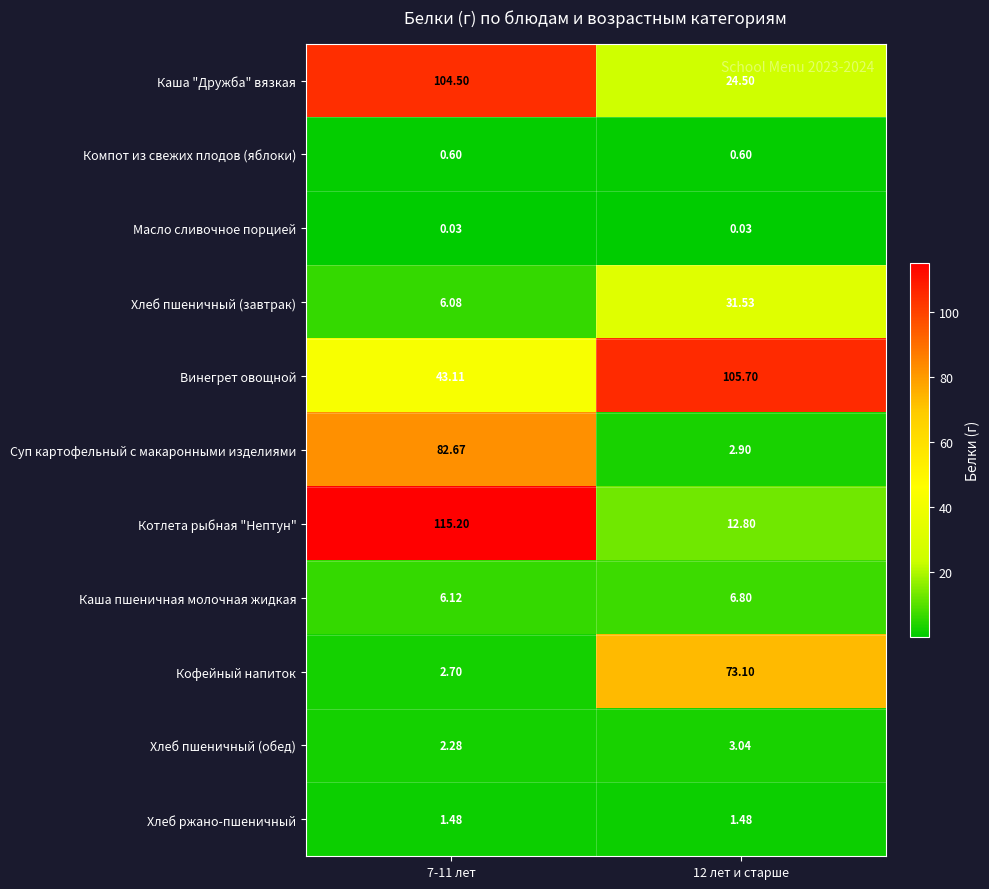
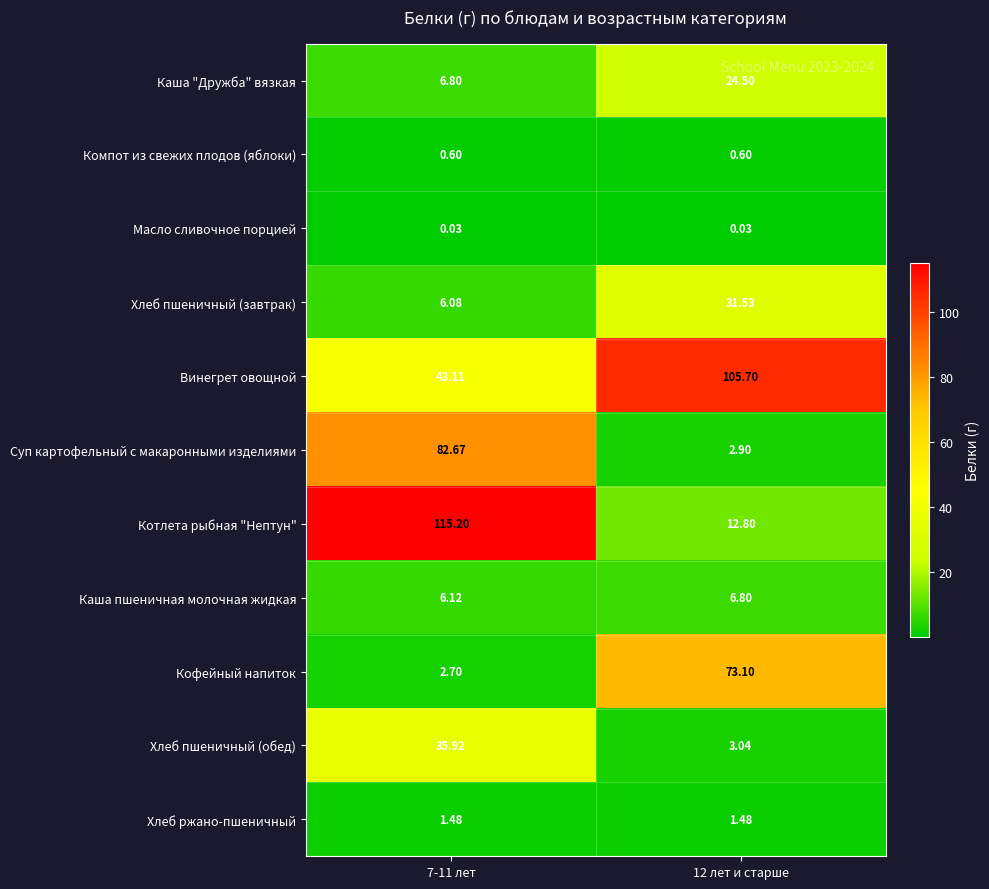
  {
    "Каша \"Дружба\" вязкая": {
-     "7-11 лет": 104.50
+     "7-11 лет": 6.80
    },
    "Компот из свежих плодов (яблоки)": {
      "7-11 лет": 0.60,
      "12 лет и старше": 0.60
    },
    "Масло сливочное порцией": {
      "7-11 лет": 0.03,
      "12 лет и старше": 0.03
    },
    "Хлеб пшеничный (завтрак)": {
      "7-11 лет": 6.08,
      "12 лет и старше": 31.53
    },
    "Винегрет овощной": {
      "7-11 лет": 43.11,
      "12 лет и старше": 105.70
    },
    "Суп картофельный с макаронными изделиями": {
      "7-11 лет": 82.67,
      "12 лет и старше": 2.90
    },
    "Котлета рыбная \"Нептун\"": {
      "7-11 лет": 115.20,
      "12 лет и старше": 12.80
    },
    "Каша пшеничная молочная жидкая": {
      "7-11 лет": 6.12,
      "12 лет и старше": 6.80
    },
    "Кофейный напиток": {
      "7-11 лет": 2.70,
      "12 лет и старше": 73.10
    },
    "Хлеб пшеничный (обед)": {
-     "7-11 лет": 2.28,
+     "7-11 лет": 35.92,
      "12 лет и старше": 3.04
    },
    "Хлеб ржано-пшеничный": {
      "7-11 лет": 1.48,
      "12 лет и старше": 1.48
    }
  }
